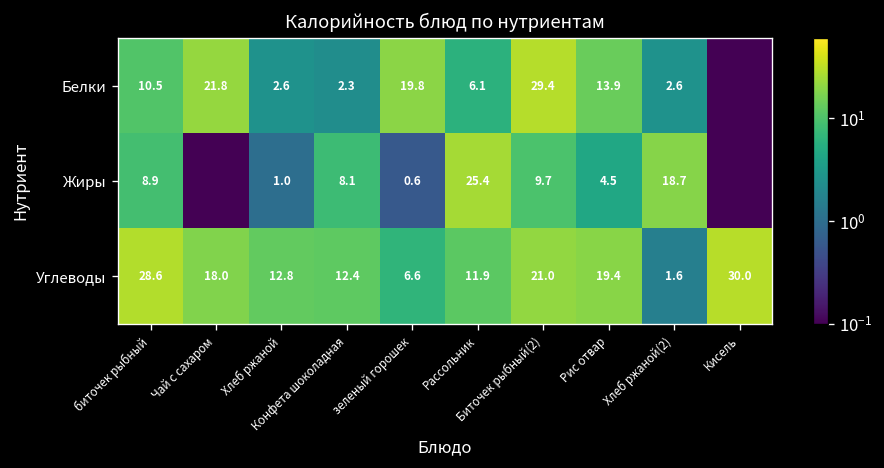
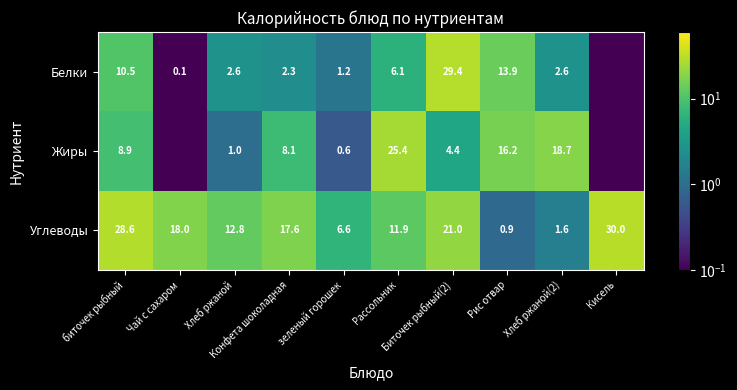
  {
    "Белки": {
      "биточек рыбный": 10.5,
-     "Чай с сахаром": 21.8,
+     "Чай с сахаром": 0.1,
      "Хлеб ржаной": 2.6,
      "Конфета шоколадная": 2.3,
-     "зеленый горошек": 19.8,
+     "зеленый горошек": 1.2,
      "Рассольник": 6.1,
      "Биточек рыбный(2)": 29.4,
      "Рис отвар": 13.9,
      "Хлеб ржаной(2)": 2.6
    },
    "Жиры": {
      "биточек рыбный": 8.9,
      "Хлеб ржаной": 1.0,
      "Конфета шоколадная": 8.1,
      "зеленый горошек": 0.6,
      "Рассольник": 25.4,
-     "Биточек рыбный(2)": 9.7,
-     "Рис отвар": 4.5,
+     "Биточек рыбный(2)": 4.4,
+     "Рис отвар": 16.2,
      "Хлеб ржаной(2)": 18.7
    },
    "Углеводы": {
      "биточек рыбный": 28.6,
      "Чай с сахаром": 18.0,
      "Хлеб ржаной": 12.8,
-     "Конфета шоколадная": 12.4,
+     "Конфета шоколадная": 17.6,
      "зеленый горошек": 6.6,
      "Рассольник": 11.9,
      "Биточек рыбный(2)": 21.0,
-     "Рис отвар": 19.4,
+     "Рис отвар": 0.9,
      "Хлеб ржаной(2)": 1.6,
      "Кисель": 30.0
    }
  }
